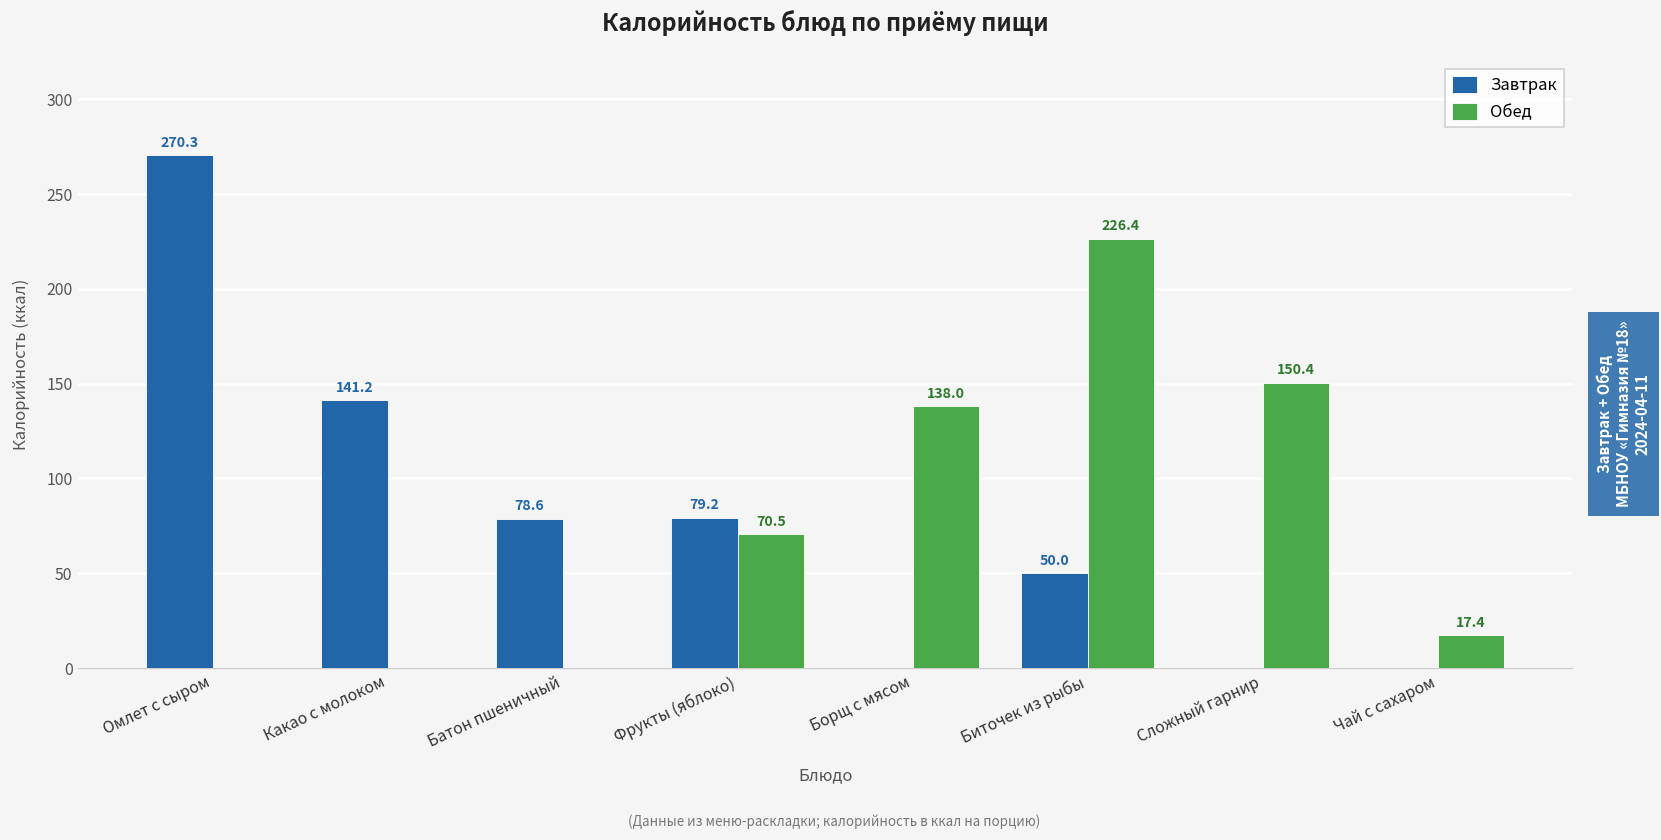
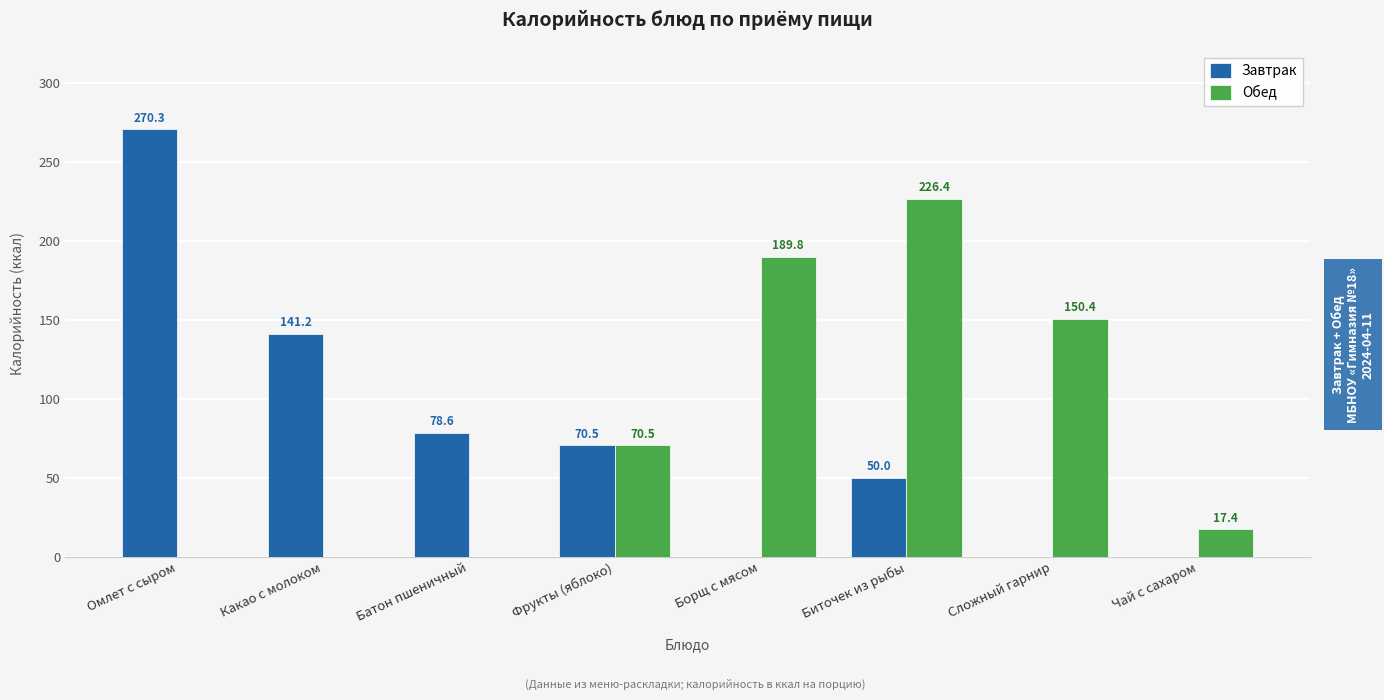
  {
    "Завтрак": {
      "Омлет с сыром": 270.3,
      "Какао с молоком": 141.2,
      "Батон пшеничный": 78.6,
-     "Фрукты (яблоко)": 79.2,
+     "Фрукты (яблоко)": 70.5,
      "Биточек из рыбы": 50.0
    },
    "Обед": {
      "Фрукты (яблоко)": 70.5,
-     "Борщ с мясом": 138.0,
+     "Борщ с мясом": 189.8,
      "Биточек из рыбы": 226.4,
      "Сложный гарнир": 150.4,
      "Чай с сахаром": 17.4
    }
  }
